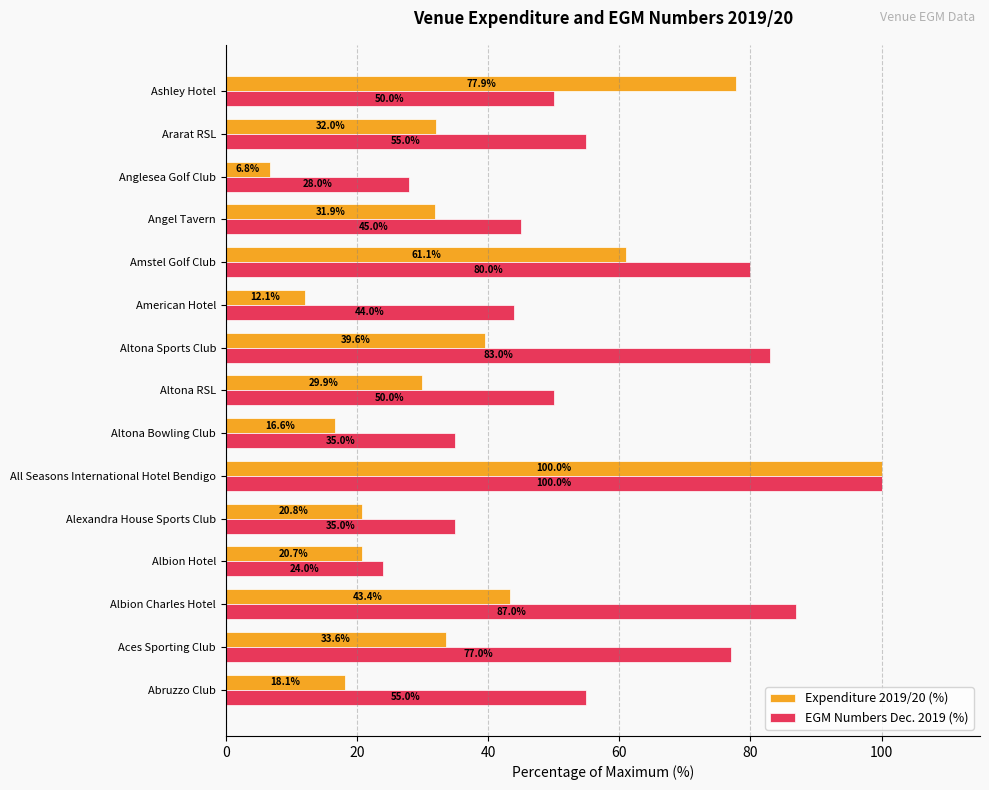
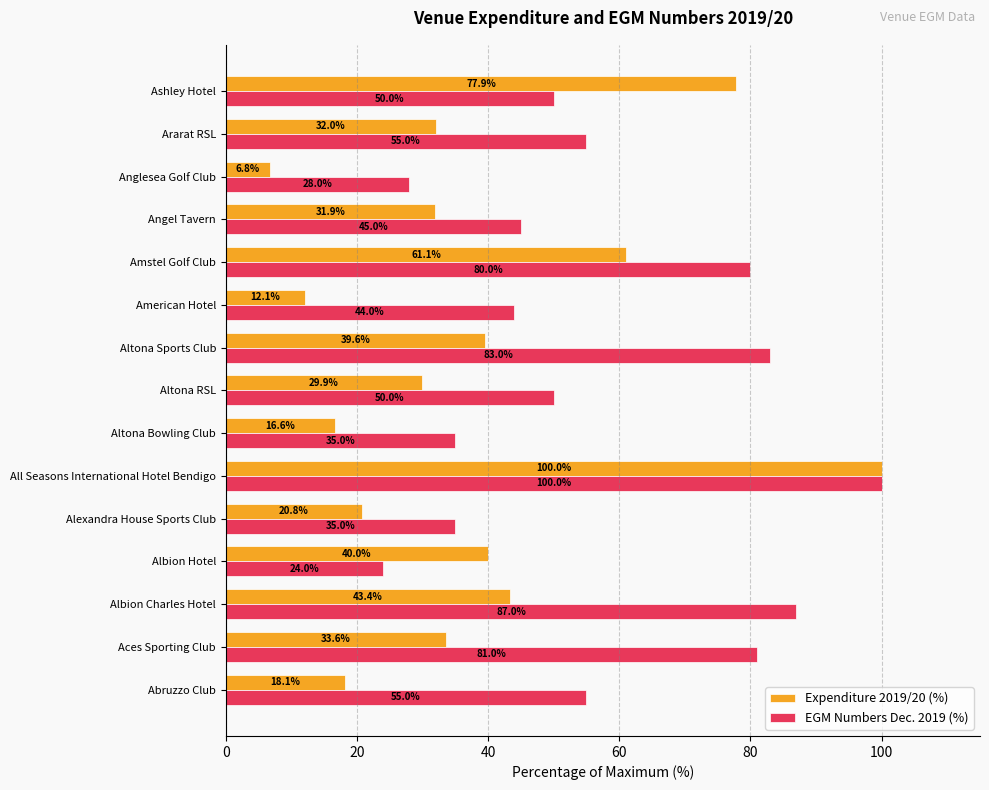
  {
    "Expenditure 2019/20 (%)": {
      "Ashley Hotel": "77.9%",
      "Ararat RSL": "32.0%",
      "Anglesea Golf Club": "6.8%",
      "Angel Tavern": "31.9%",
      "Amstel Golf Club": "61.1%",
      "American Hotel": "12.1%",
      "Altona Sports Club": "39.6%",
      "Altona RSL": "29.9%",
      "Altona Bowling Club": "16.6%",
      "All Seasons International Hotel Bendigo": "100.0%",
      "Alexandra House Sports Club": "20.8%",
-     "Albion Hotel": "20.7%",
+     "Albion Hotel": "40.0%",
      "Albion Charles Hotel": "43.4%",
      "Aces Sporting Club": "33.6%",
      "Abruzzo Club": "18.1%"
    },
    "EGM Numbers Dec. 2019 (%)": {
      "Ashley Hotel": "50.0%",
      "Ararat RSL": "55.0%",
      "Anglesea Golf Club": "28.0%",
      "Angel Tavern": "45.0%",
      "Amstel Golf Club": "80.0%",
      "American Hotel": "44.0%",
      "Altona Sports Club": "83.0%",
      "Altona RSL": "50.0%",
      "Altona Bowling Club": "35.0%",
      "All Seasons International Hotel Bendigo": "100.0%",
      "Alexandra House Sports Club": "35.0%",
      "Albion Hotel": "24.0%",
      "Albion Charles Hotel": "87.0%",
-     "Aces Sporting Club": "77.0%",
+     "Aces Sporting Club": "81.0%",
      "Abruzzo Club": "55.0%"
    }
  }
